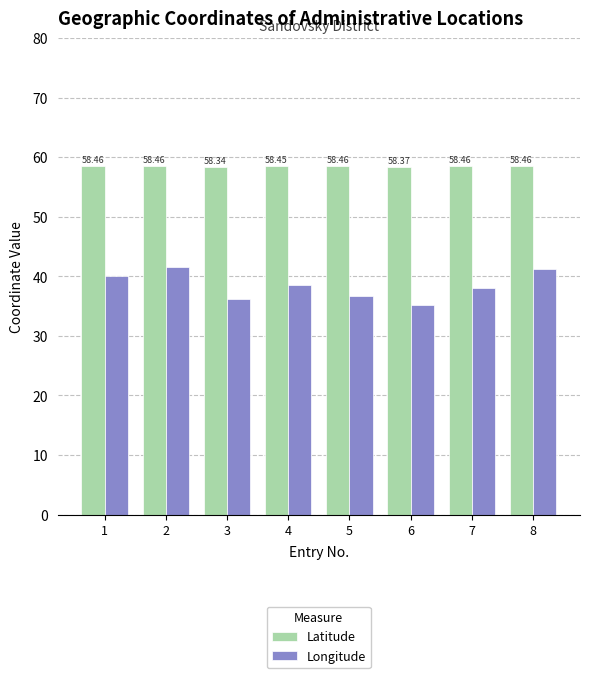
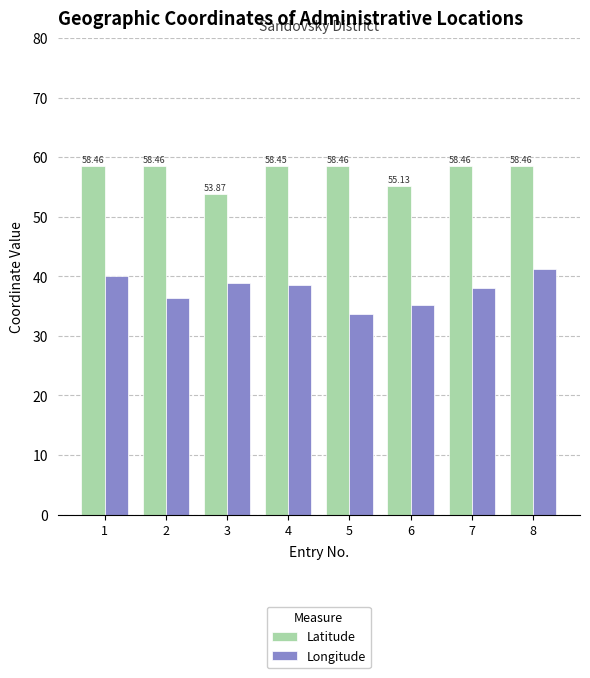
  {
    "Latitude": {
      "1": 58.46,
      "2": 58.46,
-     "3": 58.34,
+     "3": 53.87,
      "4": 58.45,
      "5": 58.46,
-     "6": 58.37,
+     "6": 55.13,
      "7": 58.46,
      "8": 58.46
    },
    "Longitude": {
      "1": 40,
-     "2": 42,
-     "3": 36,
+     "2": 36,
+     "3": 39,
      "4": 39,
-     "5": 37,
+     "5": 34,
      "6": 35,
      "7": 38,
      "8": 41
    }
  }
